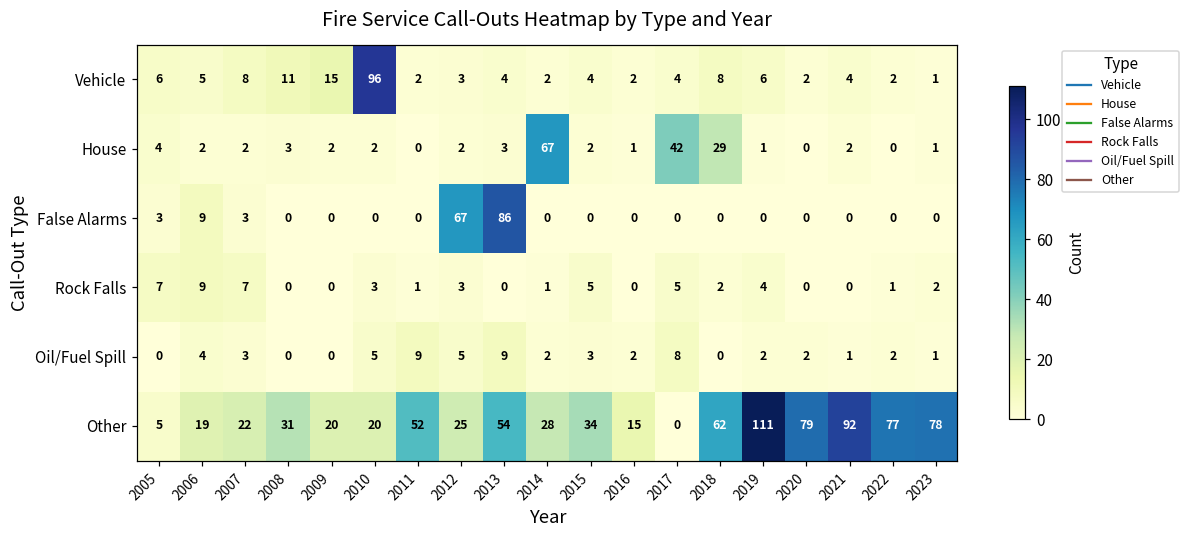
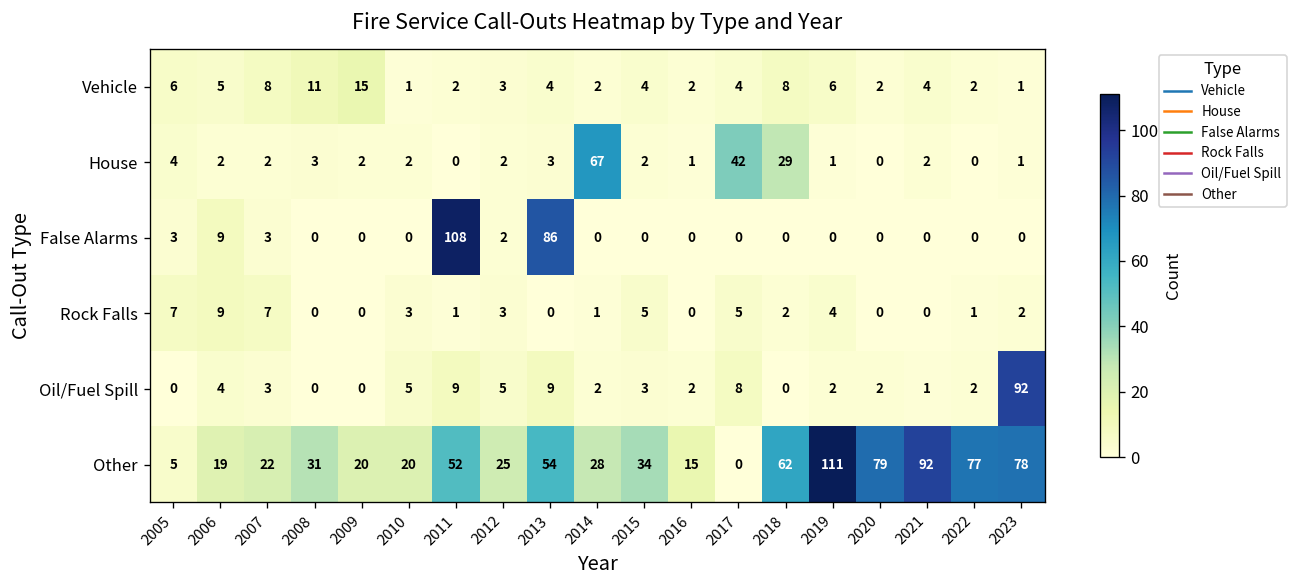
  {
    "Vehicle": {
      "2005": 6,
      "2006": 5,
      "2007": 8,
      "2008": 11,
      "2009": 15,
-     "2010": 96,
+     "2010": 1,
      "2011": 2,
      "2012": 3,
      "2013": 4,
      "2014": 2,
      "2015": 4,
      "2016": 2,
      "2017": 4,
      "2018": 8,
      "2019": 6,
      "2020": 2,
      "2021": 4,
      "2022": 2,
      "2023": 1
    },
    "House": {
      "2005": 4,
      "2006": 2,
      "2007": 2,
      "2008": 3,
      "2009": 2,
      "2010": 2,
      "2011": 0,
      "2012": 2,
      "2013": 3,
      "2014": 67,
      "2015": 2,
      "2016": 1,
      "2017": 42,
      "2018": 29,
      "2019": 1,
      "2020": 0,
      "2021": 2,
      "2022": 0,
      "2023": 1
    },
    "False Alarms": {
      "2005": 3,
      "2006": 9,
      "2007": 3,
      "2008": 0,
      "2009": 0,
      "2010": 0,
-     "2011": 0,
-     "2012": 67,
+     "2011": 108,
+     "2012": 2,
      "2013": 86,
      "2014": 0,
      "2015": 0,
      "2016": 0,
      "2017": 0,
      "2018": 0,
      "2019": 0,
      "2020": 0,
      "2021": 0,
      "2022": 0,
      "2023": 0
    },
    "Rock Falls": {
      "2005": 7,
      "2006": 9,
      "2007": 7,
      "2008": 0,
      "2009": 0,
      "2010": 3,
      "2011": 1,
      "2012": 3,
      "2013": 0,
      "2014": 1,
      "2015": 5,
      "2016": 0,
      "2017": 5,
      "2018": 2,
      "2019": 4,
      "2020": 0,
      "2021": 0,
      "2022": 1,
      "2023": 2
    },
    "Oil/Fuel Spill": {
      "2005": 0,
      "2006": 4,
      "2007": 3,
      "2008": 0,
      "2009": 0,
      "2010": 5,
      "2011": 9,
      "2012": 5,
      "2013": 9,
      "2014": 2,
      "2015": 3,
      "2016": 2,
      "2017": 8,
      "2018": 0,
      "2019": 2,
      "2020": 2,
      "2021": 1,
      "2022": 2,
-     "2023": 1
+     "2023": 92
    },
    "Other": {
      "2005": 5,
      "2006": 19,
      "2007": 22,
      "2008": 31,
      "2009": 20,
      "2010": 20,
      "2011": 52,
      "2012": 25,
      "2013": 54,
      "2014": 28,
      "2015": 34,
      "2016": 15,
      "2017": 0,
      "2018": 62,
      "2019": 111,
      "2020": 79,
      "2021": 92,
      "2022": 77,
      "2023": 78
    }
  }
